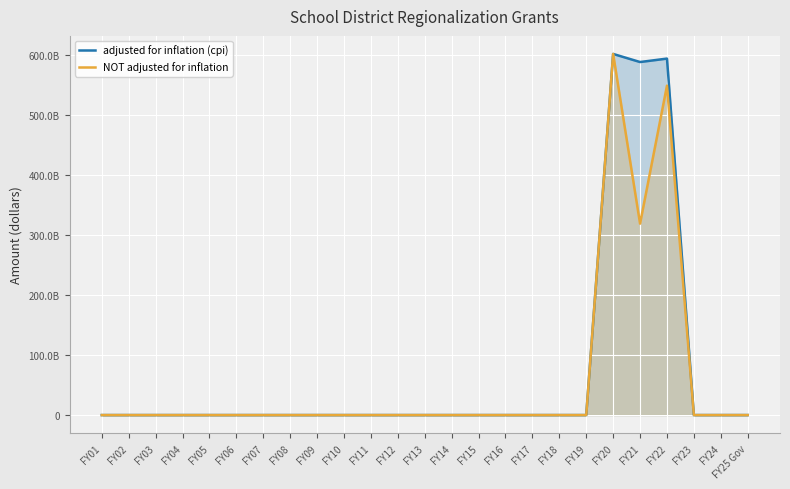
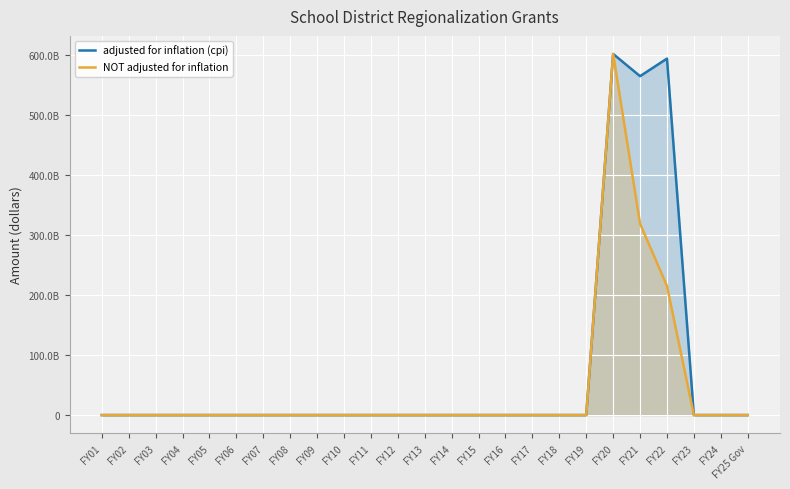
  {
    "adjusted for inflation (cpi)": {
-     "FY21": 590000000000,
+     "FY21": 560000000000,
      "FY22": 590000000000
    },
    "NOT adjusted for inflation": {
      "FY21": 320000000000,
-     "FY22": 550000000000
+     "FY22": 210000000000
    }
  }
